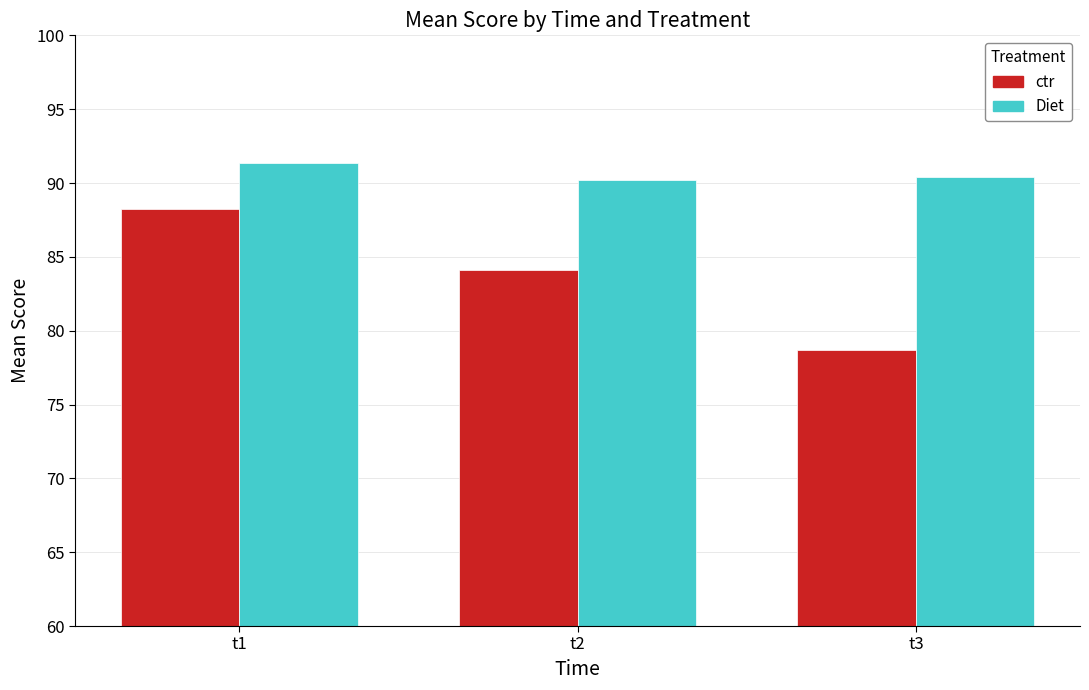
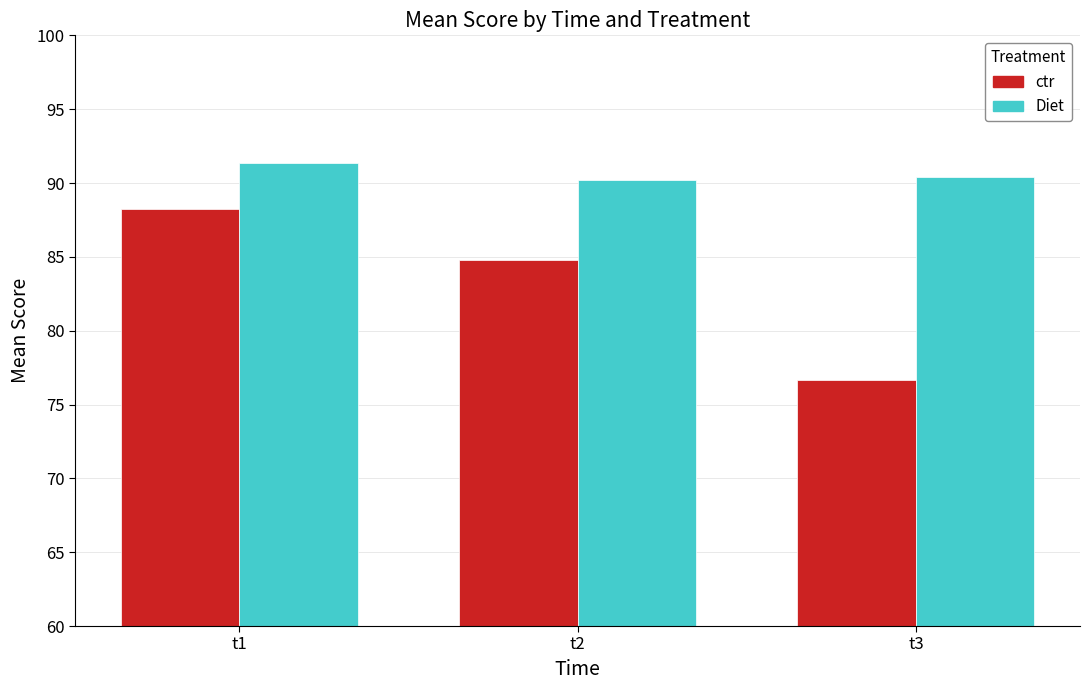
  {
    "ctr": {
      "t1": 88.2,
-     "t2": 84.1,
-     "t3": 78.7
+     "t2": 84.8,
+     "t3": 76.7
    },
    "Diet": {
      "t1": 91.3,
      "t2": 90.2,
      "t3": 90.4
    }
  }
